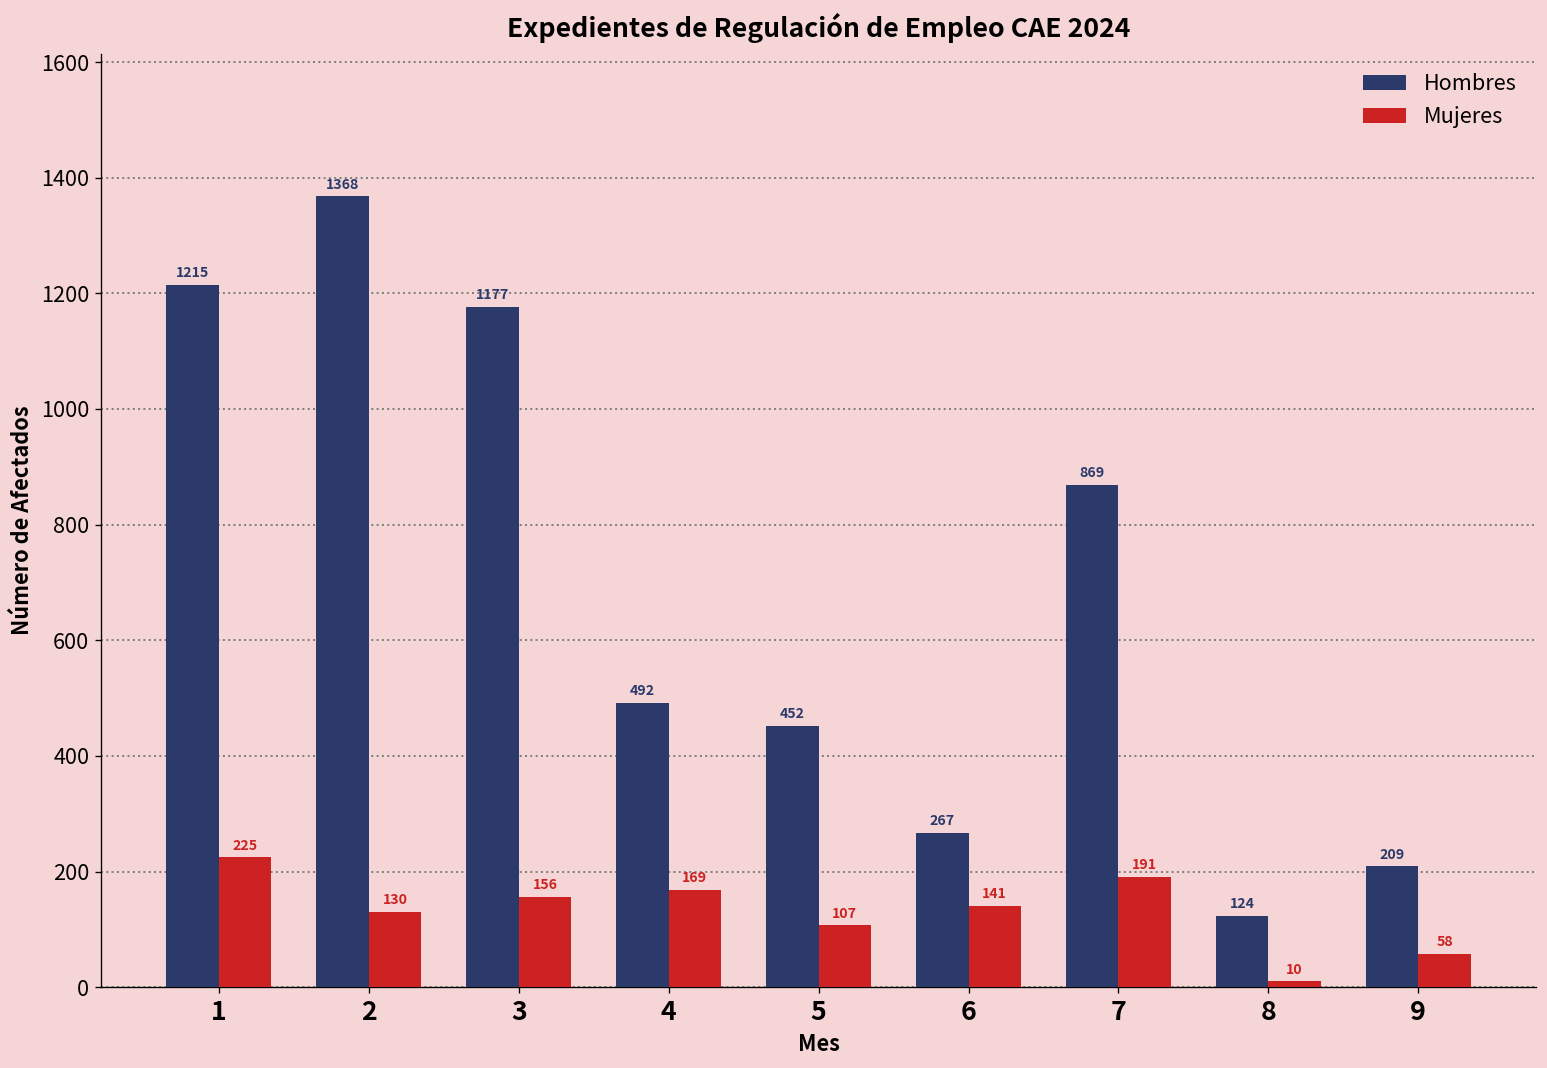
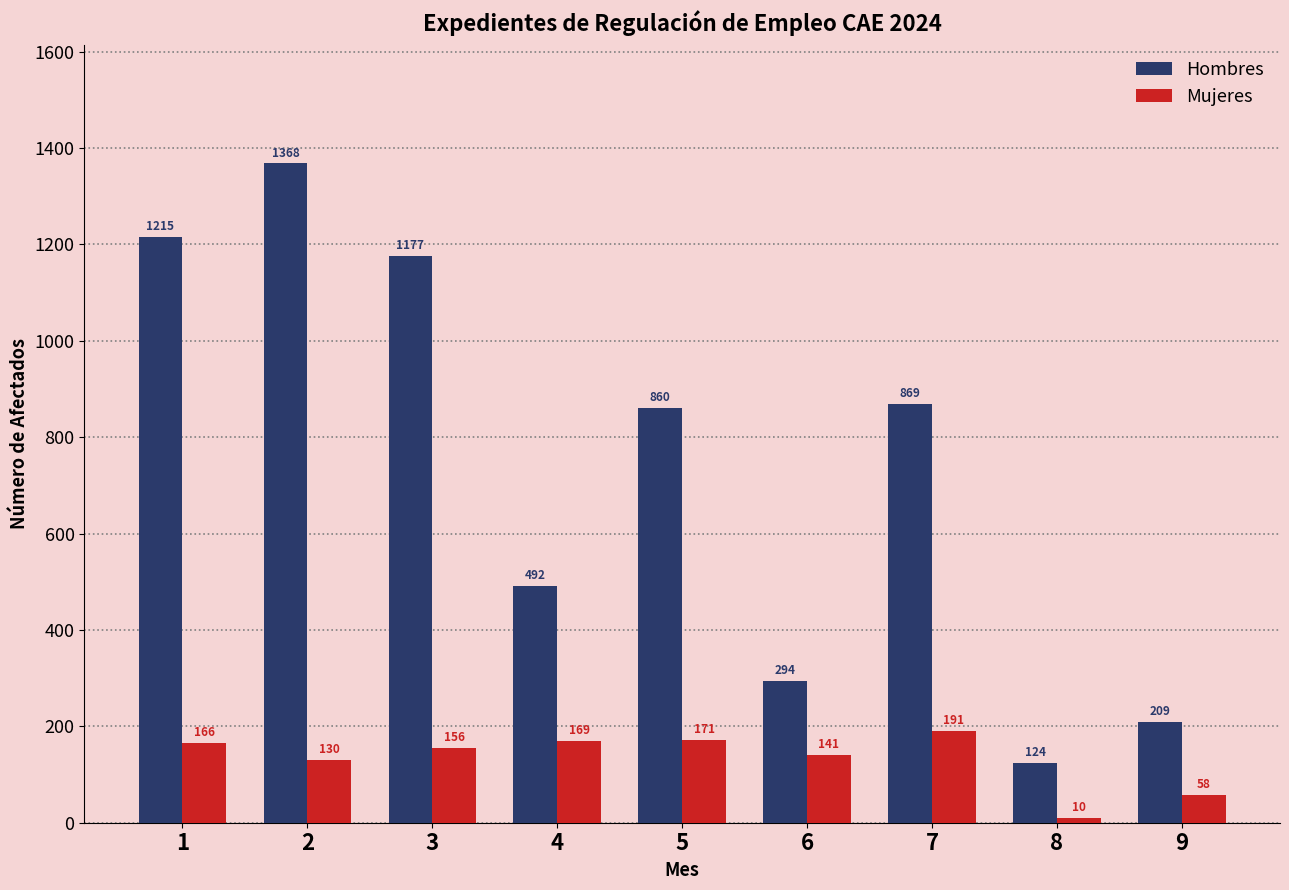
  {
    "Hombres": {
      "1": 1215,
      "2": 1368,
      "3": 1177,
      "4": 492,
-     "5": 452,
-     "6": 267,
+     "5": 860,
+     "6": 294,
      "7": 869,
      "8": 124,
      "9": 209
    },
    "Mujeres": {
-     "1": 225,
+     "1": 166,
      "2": 130,
      "3": 156,
      "4": 169,
-     "5": 107,
+     "5": 171,
      "6": 141,
      "7": 191,
      "8": 10,
      "9": 58
    }
  }
